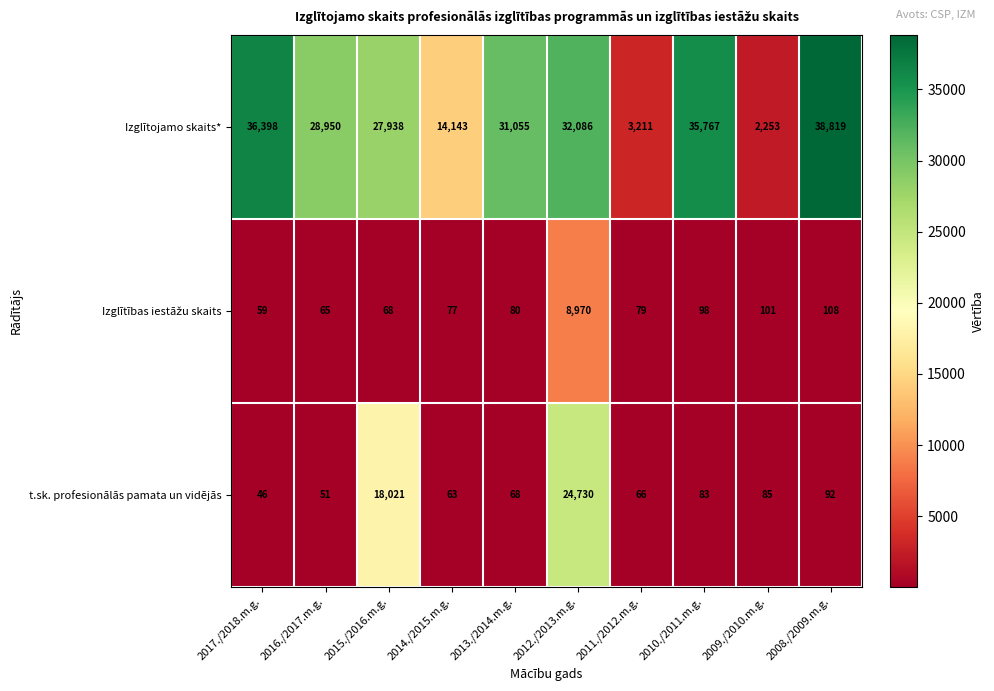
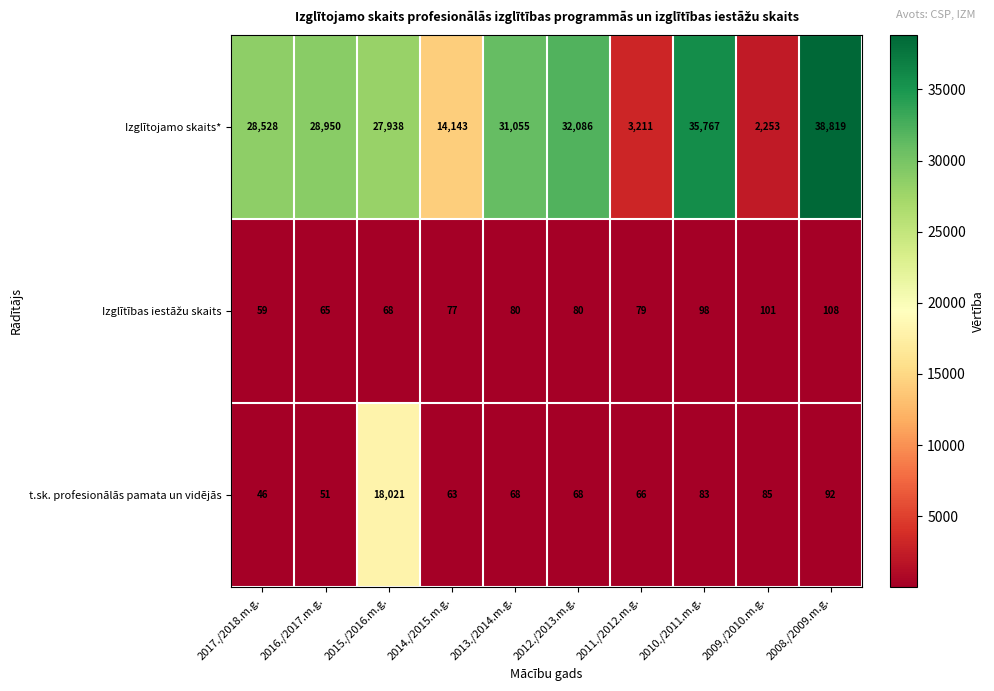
  {
    "Izglītojamo skaits*": {
-     "2017./2018.m.g.": "36,398",
+     "2017./2018.m.g.": "28,528",
      "2016./2017.m.g.": "28,950",
      "2015./2016.m.g.": "27,938",
      "2014./2015.m.g.": "14,143",
      "2013./2014.m.g.": "31,055",
      "2012./2013.m.g.": "32,086",
      "2011./2012.m.g.": "3,211",
      "2010./2011.m.g.": "35,767",
      "2009./2010.m.g.": "2,253",
      "2008./2009.m.g.": "38,819"
    },
    "Izglītības iestāžu skaits": {
      "2017./2018.m.g.": "59",
      "2016./2017.m.g.": "65",
      "2015./2016.m.g.": "68",
      "2014./2015.m.g.": "77",
      "2013./2014.m.g.": "80",
-     "2012./2013.m.g.": "8,970",
+     "2012./2013.m.g.": "80",
      "2011./2012.m.g.": "79",
      "2010./2011.m.g.": "98",
      "2009./2010.m.g.": "101",
      "2008./2009.m.g.": "108"
    },
    "t.sk. profesionālās pamata un vidējās": {
      "2017./2018.m.g.": "46",
      "2016./2017.m.g.": "51",
      "2015./2016.m.g.": "18,021",
      "2014./2015.m.g.": "63",
      "2013./2014.m.g.": "68",
-     "2012./2013.m.g.": "24,730",
+     "2012./2013.m.g.": "68",
      "2011./2012.m.g.": "66",
      "2010./2011.m.g.": "83",
      "2009./2010.m.g.": "85",
      "2008./2009.m.g.": "92"
    }
  }
